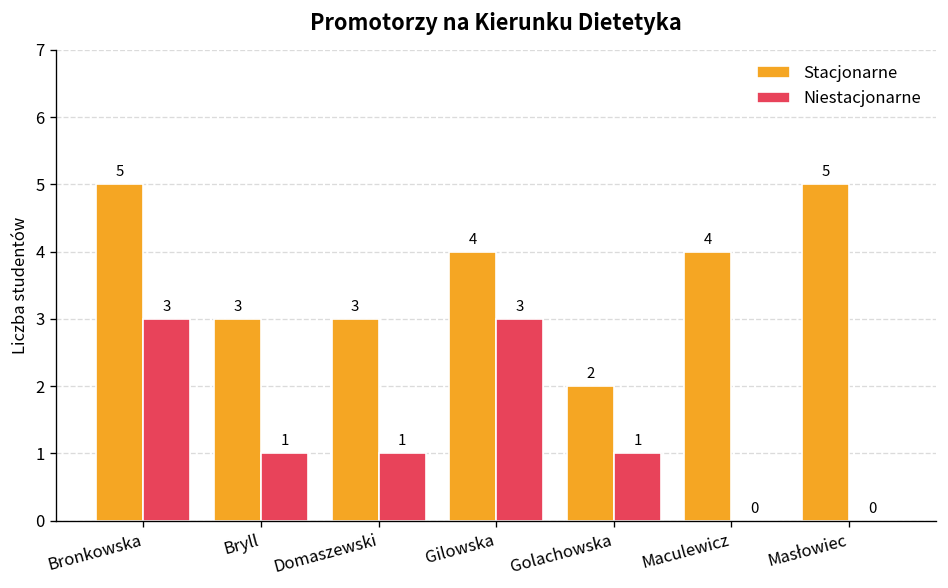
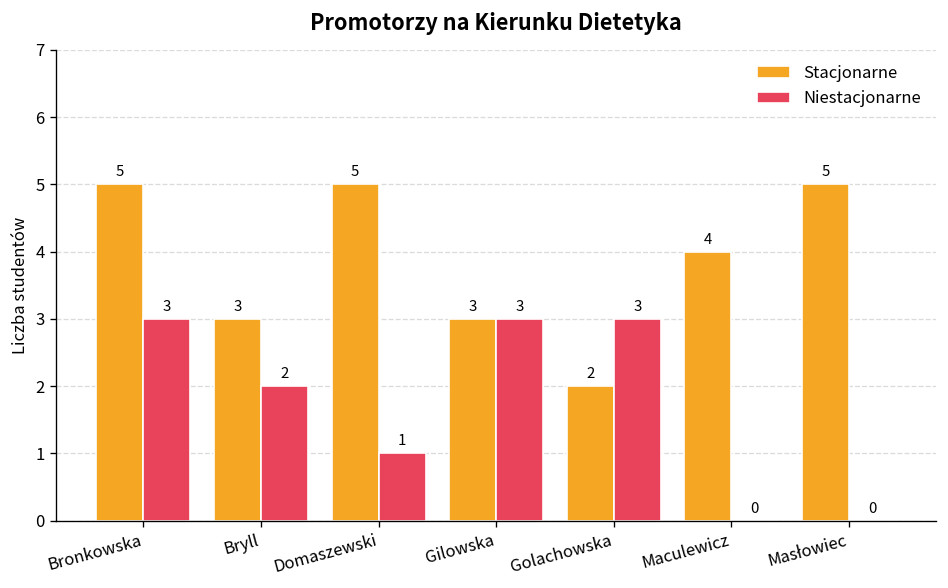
  {
    "Stacjonarne": {
      "Bronkowska": 5,
      "Bryll": 3,
-     "Domaszewski": 3,
-     "Gilowska": 4,
+     "Domaszewski": 5,
+     "Gilowska": 3,
      "Golachowska": 2,
      "Maculewicz": 4,
      "Masłowiec": 5
    },
    "Niestacjonarne": {
      "Bronkowska": 3,
-     "Bryll": 1,
+     "Bryll": 2,
      "Domaszewski": 1,
      "Gilowska": 3,
-     "Golachowska": 1,
+     "Golachowska": 3,
      "Maculewicz": 0,
      "Masłowiec": 0
    }
  }
